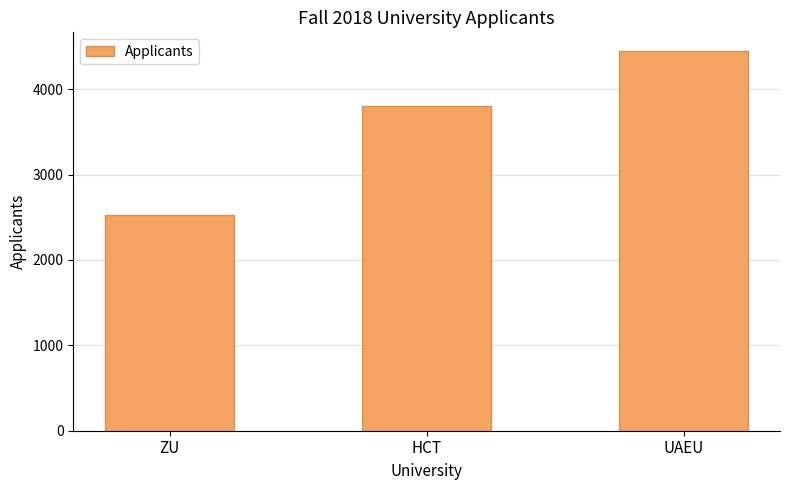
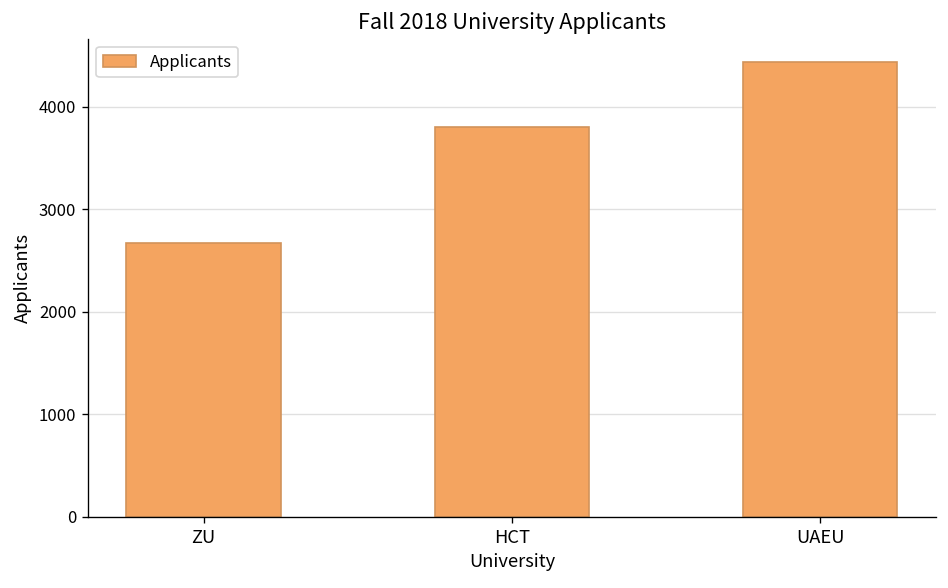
  {
-   "ZU": 2500,
+   "ZU": 2700,
    "HCT": 3800,
    "UAEU": 4400
  }
